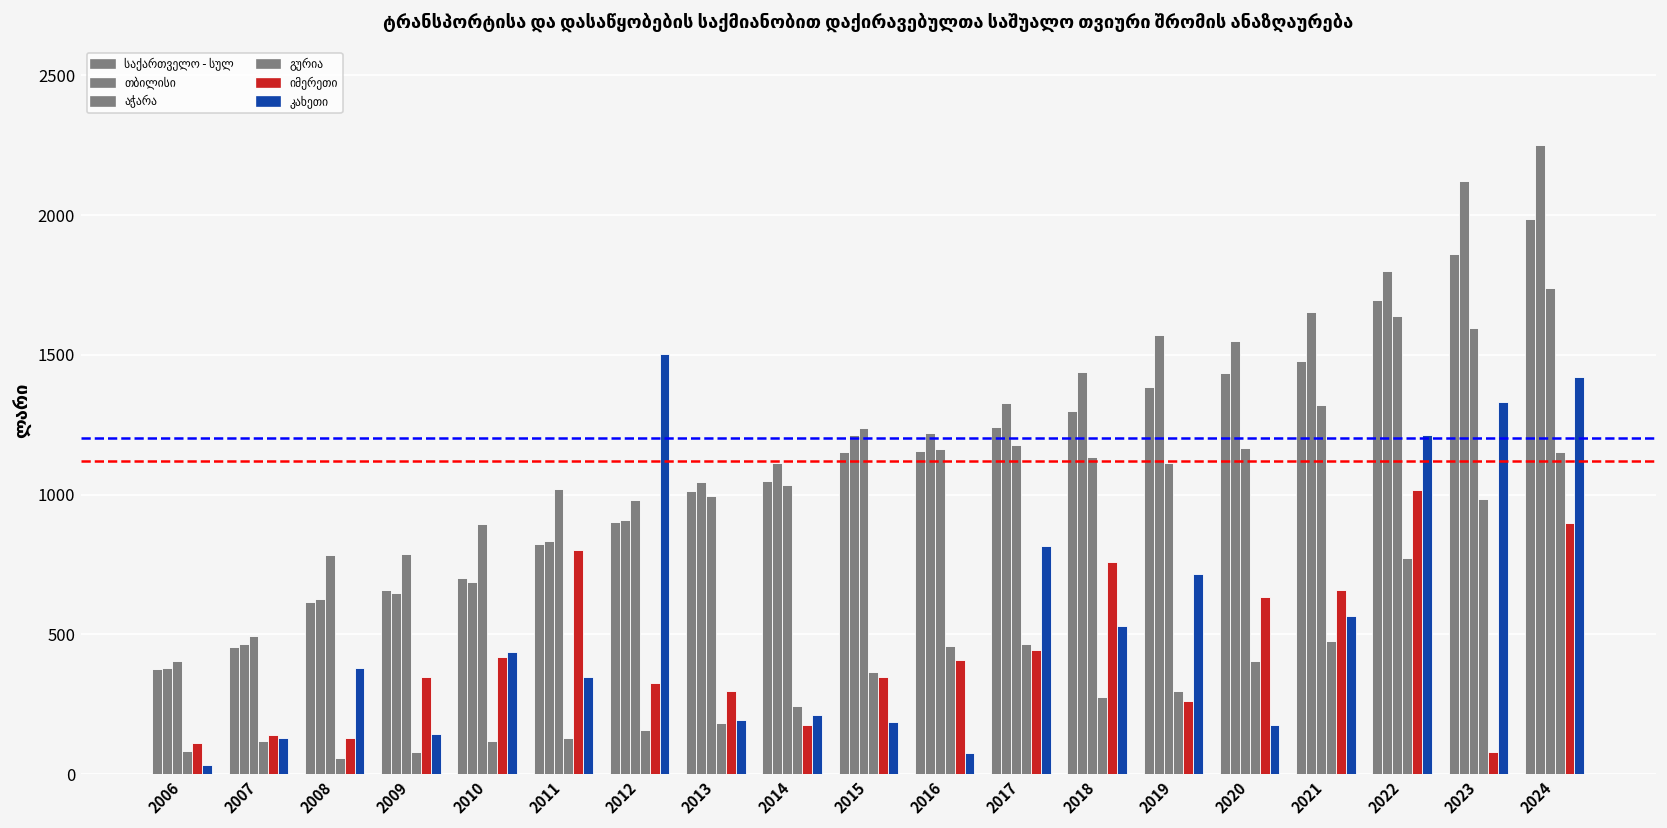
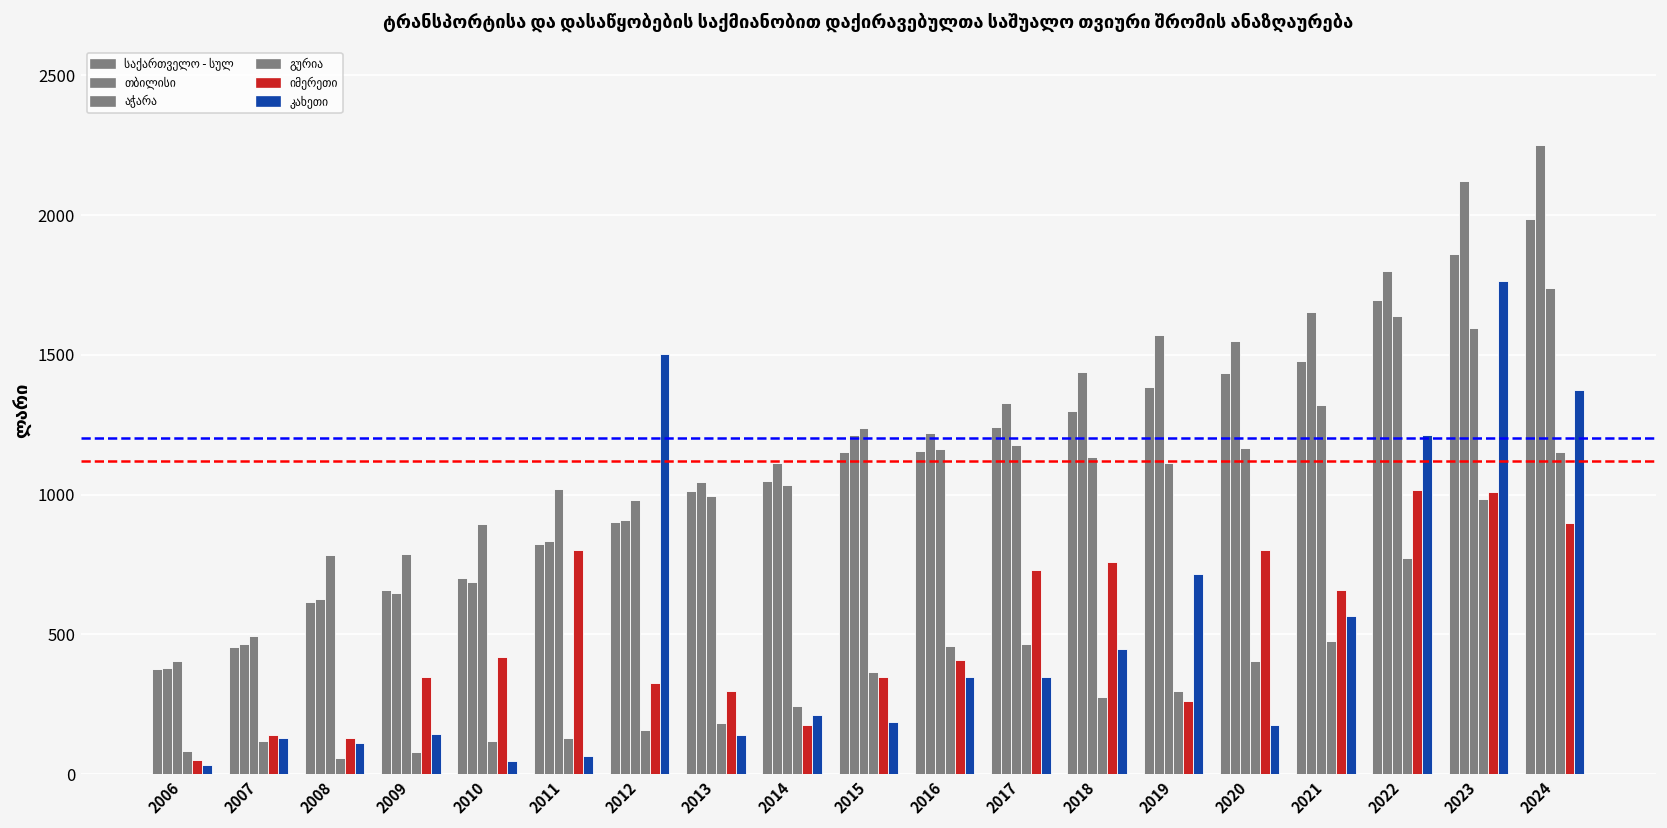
  {
    "იმერეთი": {
-     "2006": 110,
+     "2006": 50,
      "2007": 140,
      "2008": 130,
      "2009": 350,
      "2010": 420,
      "2011": 800,
      "2012": 330,
      "2013": 300,
      "2014": 170,
      "2015": 350,
      "2016": 410,
-     "2017": 450,
+     "2017": 730,
      "2018": 760,
      "2019": 260,
-     "2020": 640,
+     "2020": 800,
      "2021": 660,
      "2022": 1020,
-     "2023": 80,
+     "2023": 1010,
      "2024": 900
    },
    "კახეთი": {
      "2006": 30,
      "2007": 130,
-     "2008": 380,
+     "2008": 110,
      "2009": 140,
-     "2010": 440,
-     "2011": 350,
+     "2010": 50,
+     "2011": 60,
      "2012": 1500,
-     "2013": 190,
+     "2013": 140,
      "2014": 210,
      "2015": 190,
-     "2016": 80,
-     "2017": 820,
-     "2018": 530,
+     "2016": 350,
+     "2017": 350,
+     "2018": 450,
      "2019": 720,
      "2020": 180,
      "2021": 570,
      "2022": 1210,
-     "2023": 1330,
-     "2024": 1420
+     "2023": 1770,
+     "2024": 1370
    }
  }
